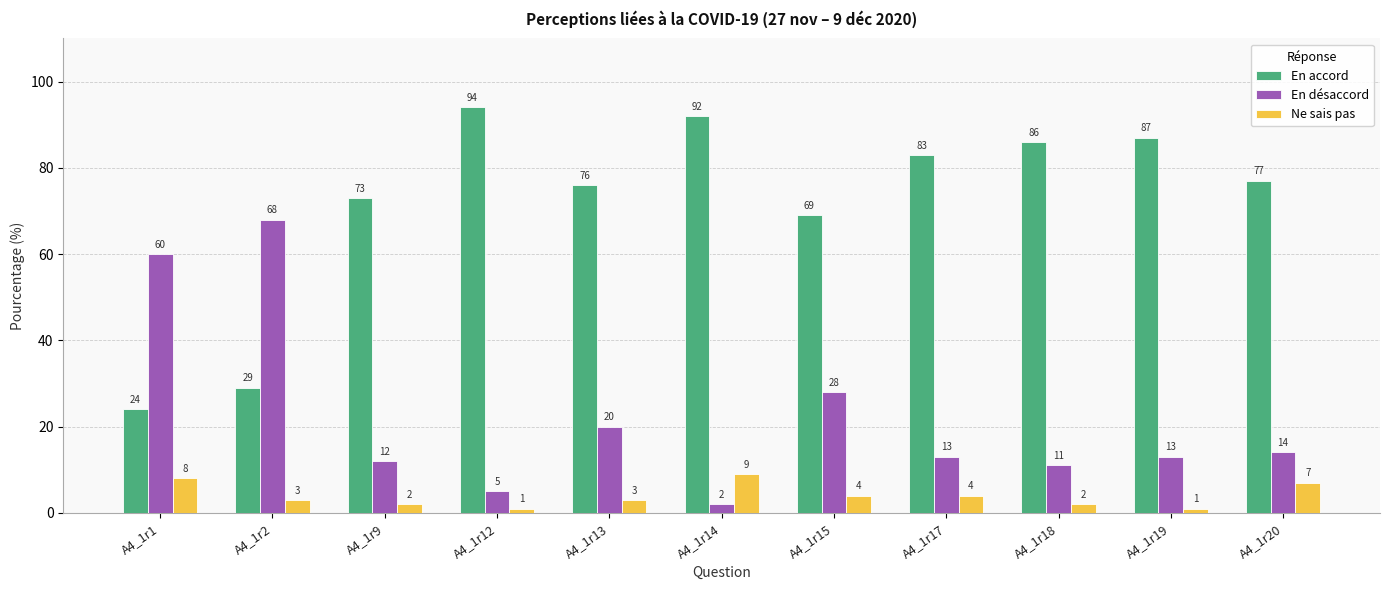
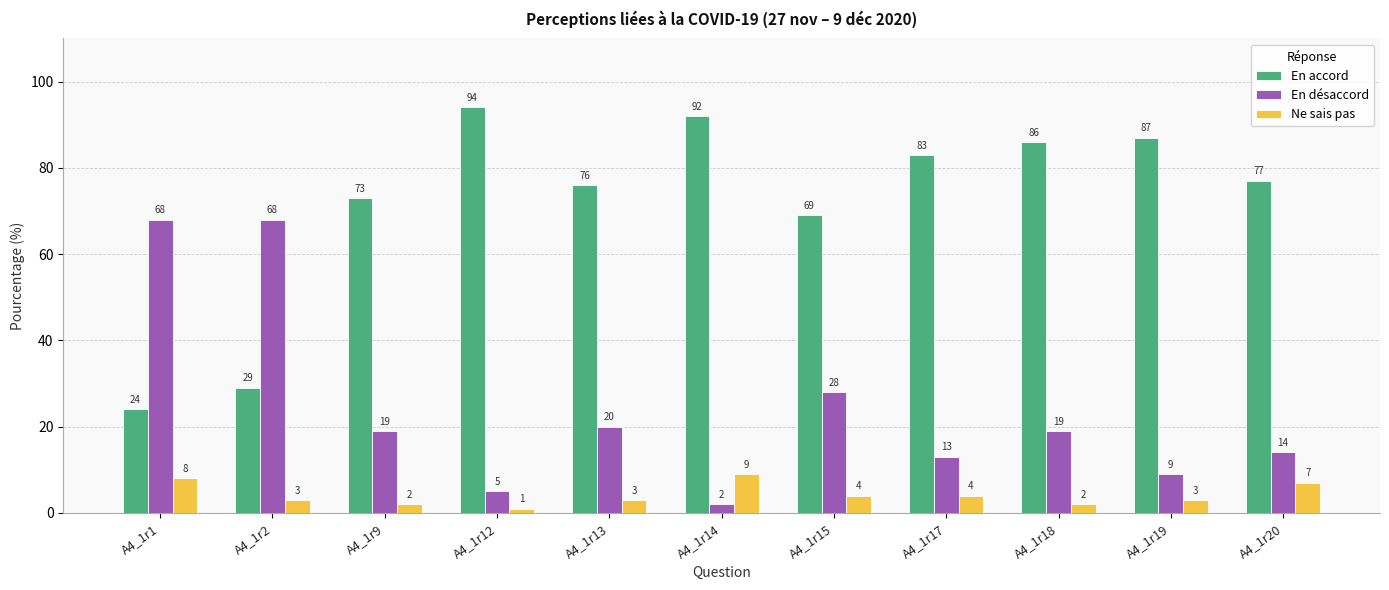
  {
    "En accord": {
      "A4_1r1": 24,
      "A4_1r2": 29,
      "A4_1r9": 73,
      "A4_1r12": 94,
      "A4_1r13": 76,
      "A4_1r14": 92,
      "A4_1r15": 69,
      "A4_1r17": 83,
      "A4_1r18": 86,
      "A4_1r19": 87,
      "A4_1r20": 77
    },
    "En désaccord": {
-     "A4_1r1": 60,
+     "A4_1r1": 68,
      "A4_1r2": 68,
-     "A4_1r9": 12,
+     "A4_1r9": 19,
      "A4_1r12": 5,
      "A4_1r13": 20,
      "A4_1r14": 2,
      "A4_1r15": 28,
      "A4_1r17": 13,
-     "A4_1r18": 11,
-     "A4_1r19": 13,
+     "A4_1r18": 19,
+     "A4_1r19": 9,
      "A4_1r20": 14
    },
    "Ne sais pas": {
      "A4_1r1": 8,
      "A4_1r2": 3,
      "A4_1r9": 2,
      "A4_1r12": 1,
      "A4_1r13": 3,
      "A4_1r14": 9,
      "A4_1r15": 4,
      "A4_1r17": 4,
      "A4_1r18": 2,
-     "A4_1r19": 1,
+     "A4_1r19": 3,
      "A4_1r20": 7
    }
  }
